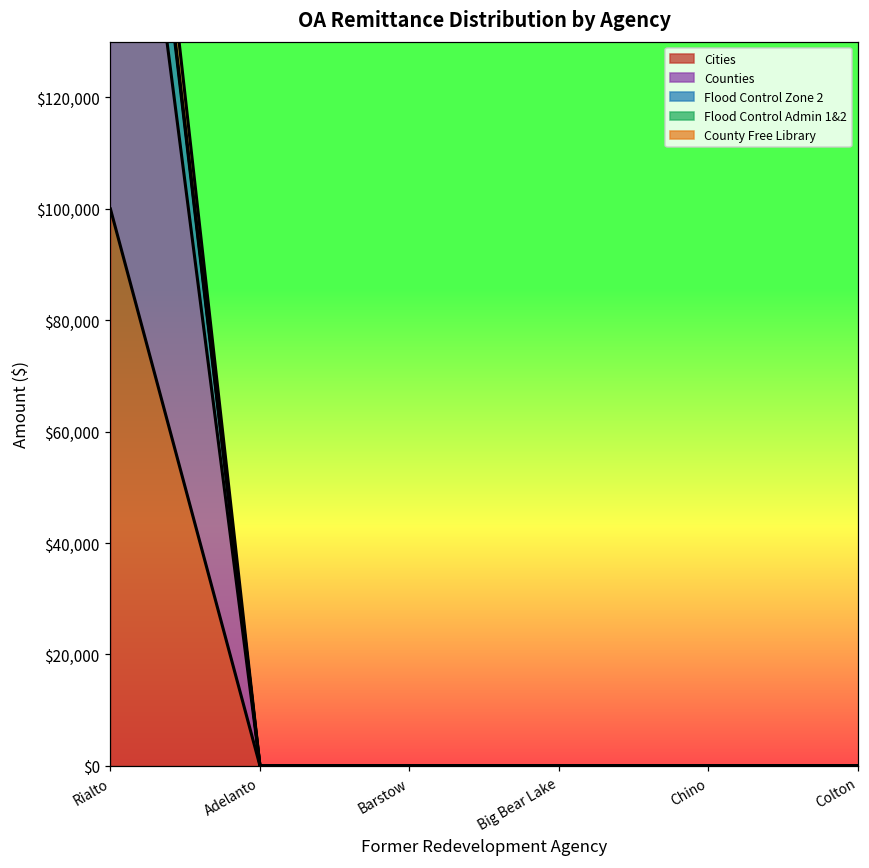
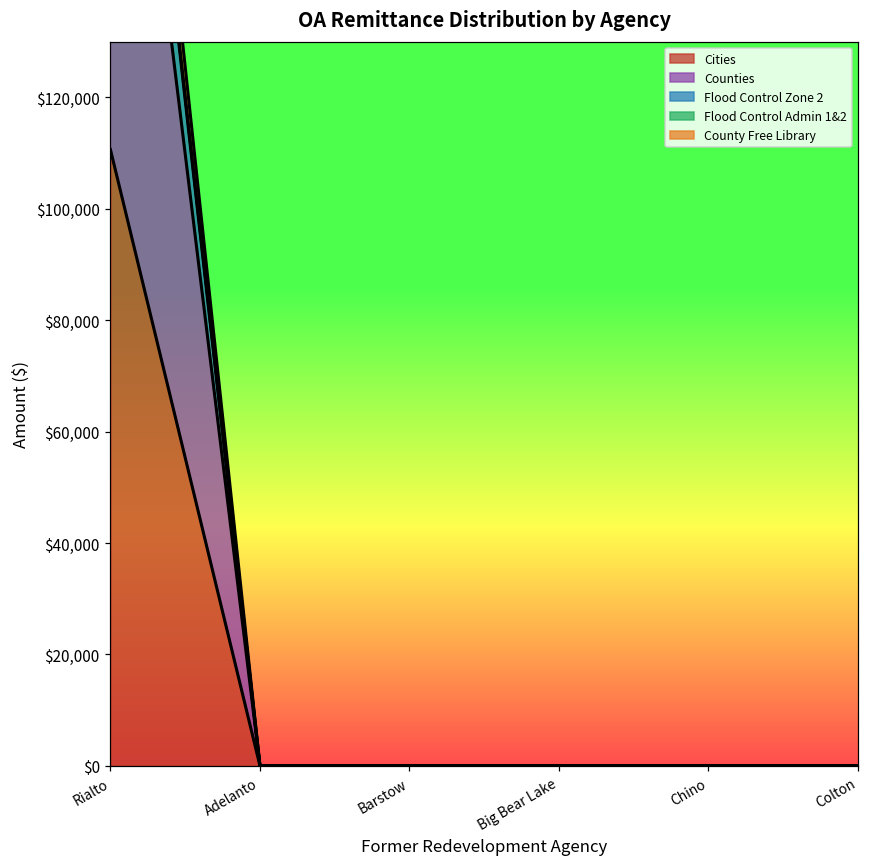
  {
    "Cities": {
-     "Rialto": "$100,000"
+     "Rialto": "$111,000"
    }
  }
